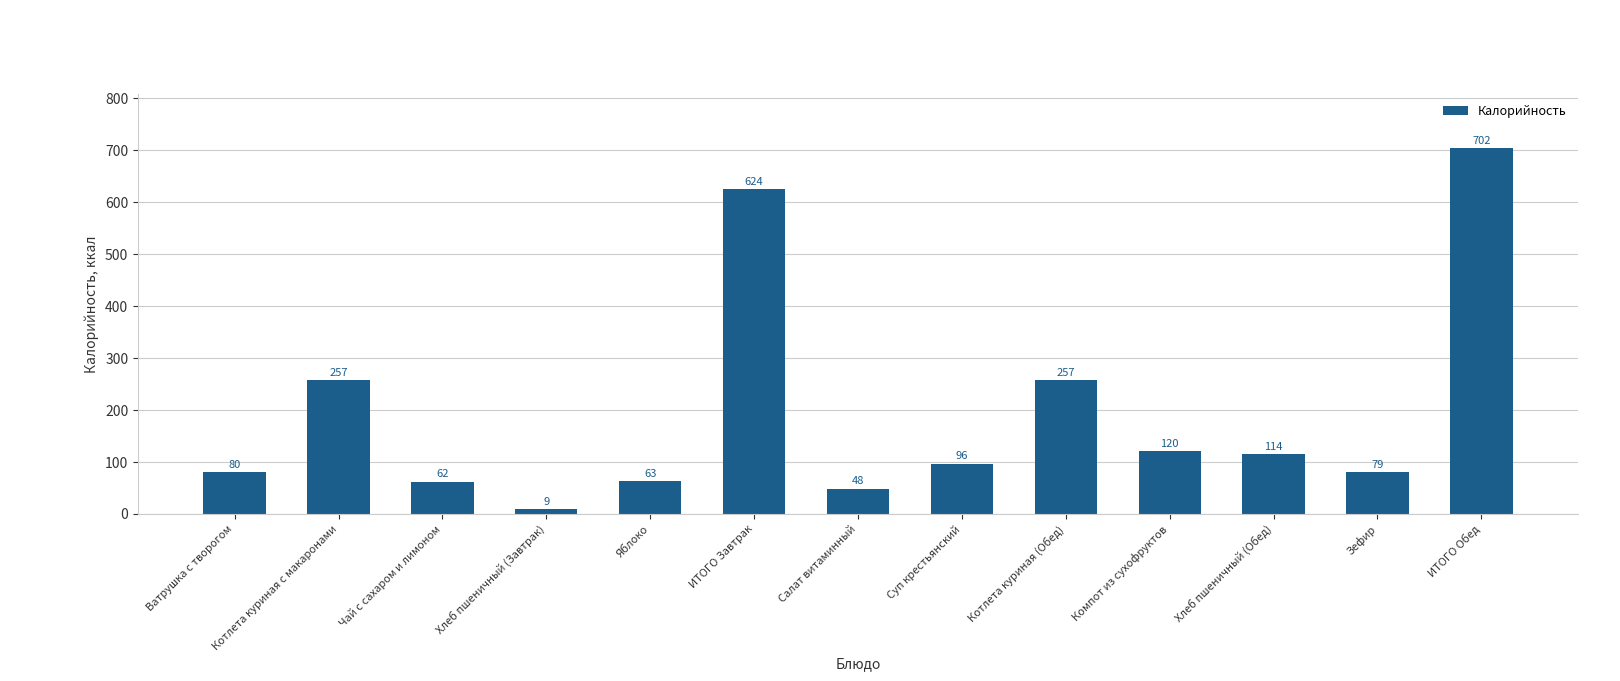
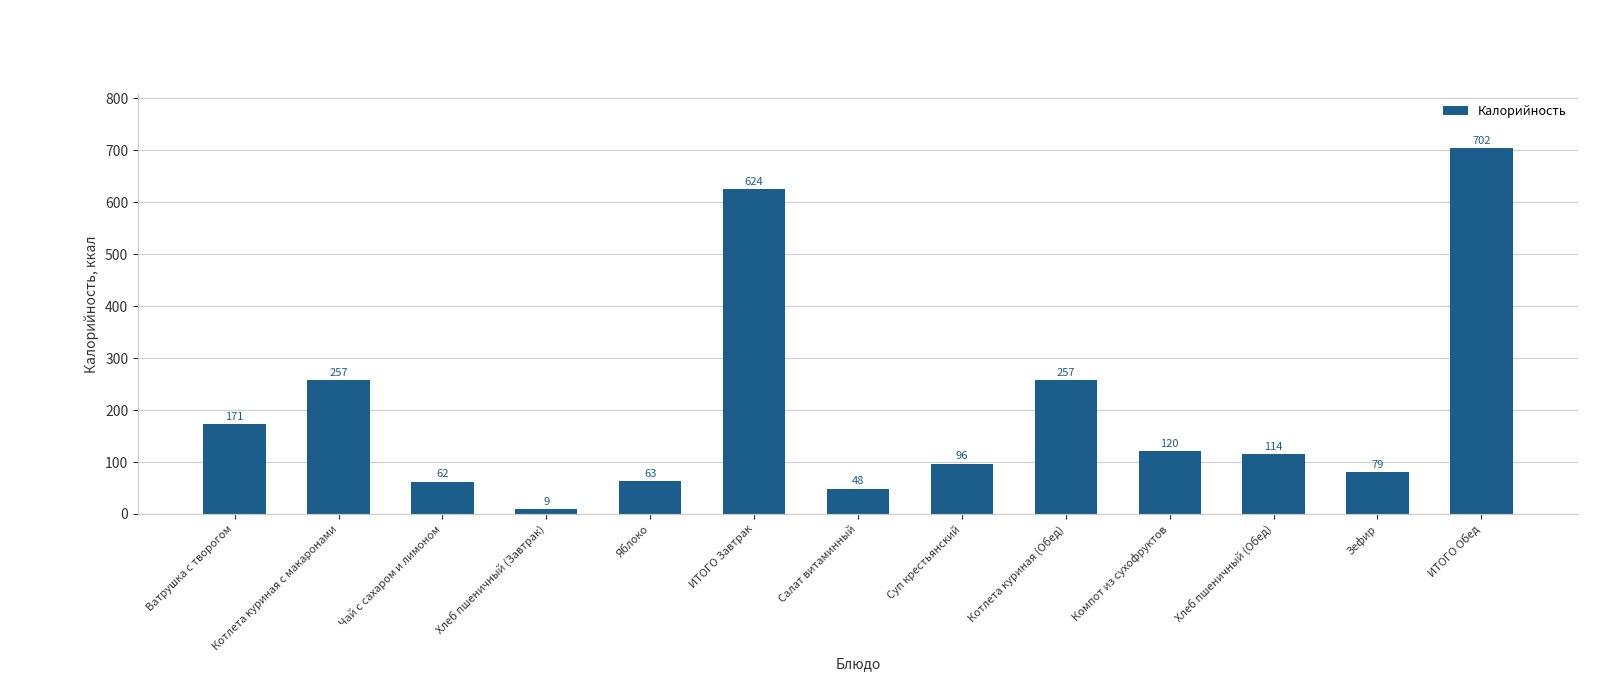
  {
-   "Ватрушка с творогом": 80,
+   "Ватрушка с творогом": 171,
    "Котлета куриная с макаронами": 257,
    "Чай с сахаром и лимоном": 62,
    "Хлеб пшеничный (Завтрак)": 9,
    "Яблоко": 63,
    "ИТОГО Завтрак": 624,
    "Салат витаминный": 48,
    "Суп крестьянский": 96,
    "Котлета куриная (Обед)": 257,
    "Компот из сухофруктов": 120,
    "Хлеб пшеничный (Обед)": 114,
    "Зефир": 79,
    "ИТОГО Обед": 702
  }
